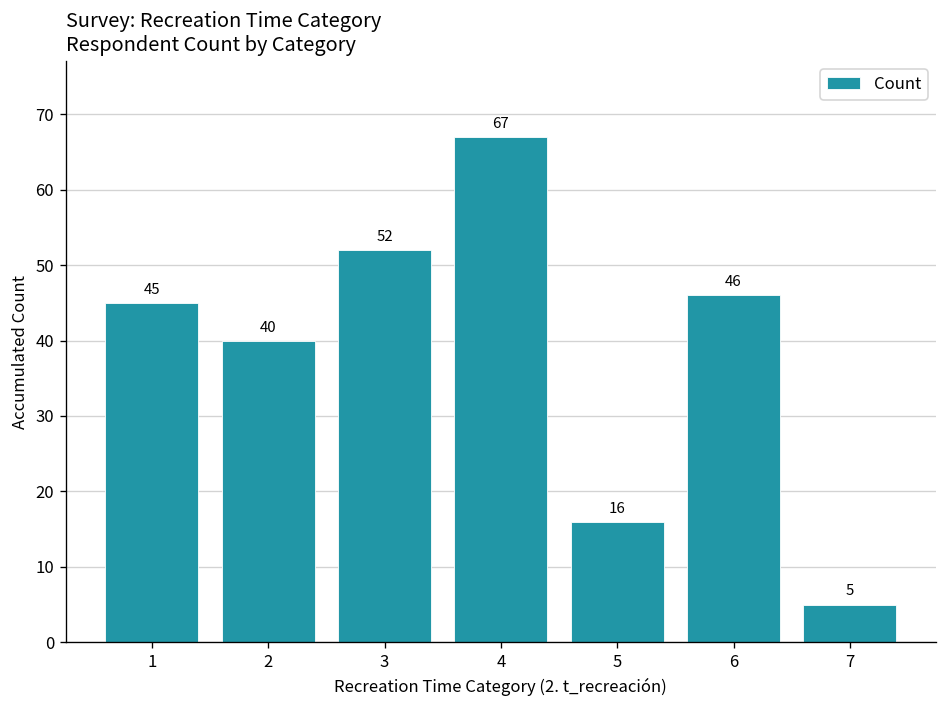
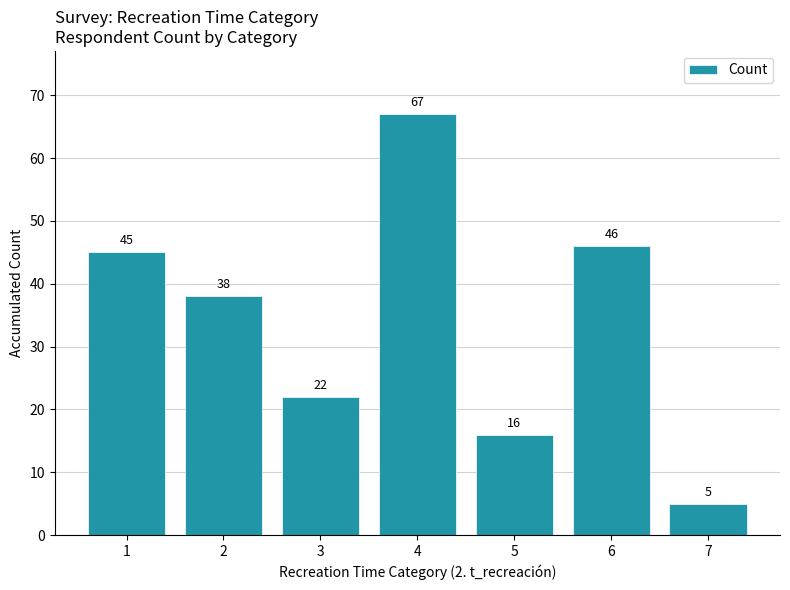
  {
    "1": 45,
-   "2": 40,
-   "3": 52,
+   "2": 38,
+   "3": 22,
    "4": 67,
    "5": 16,
    "6": 46,
    "7": 5
  }
